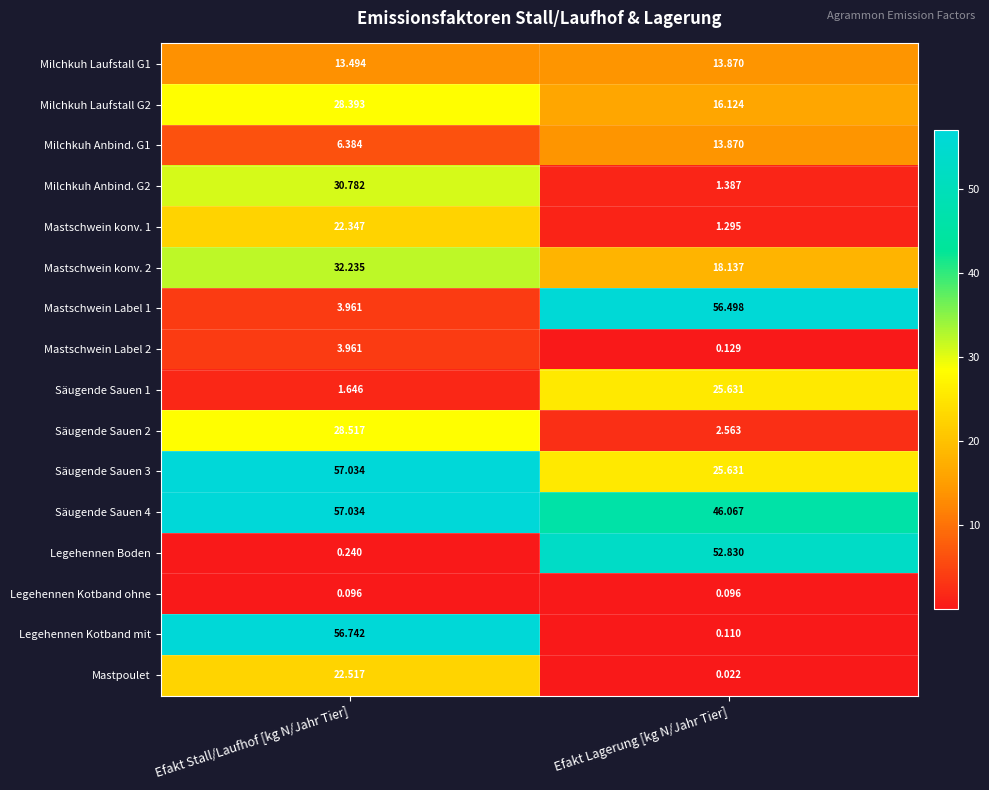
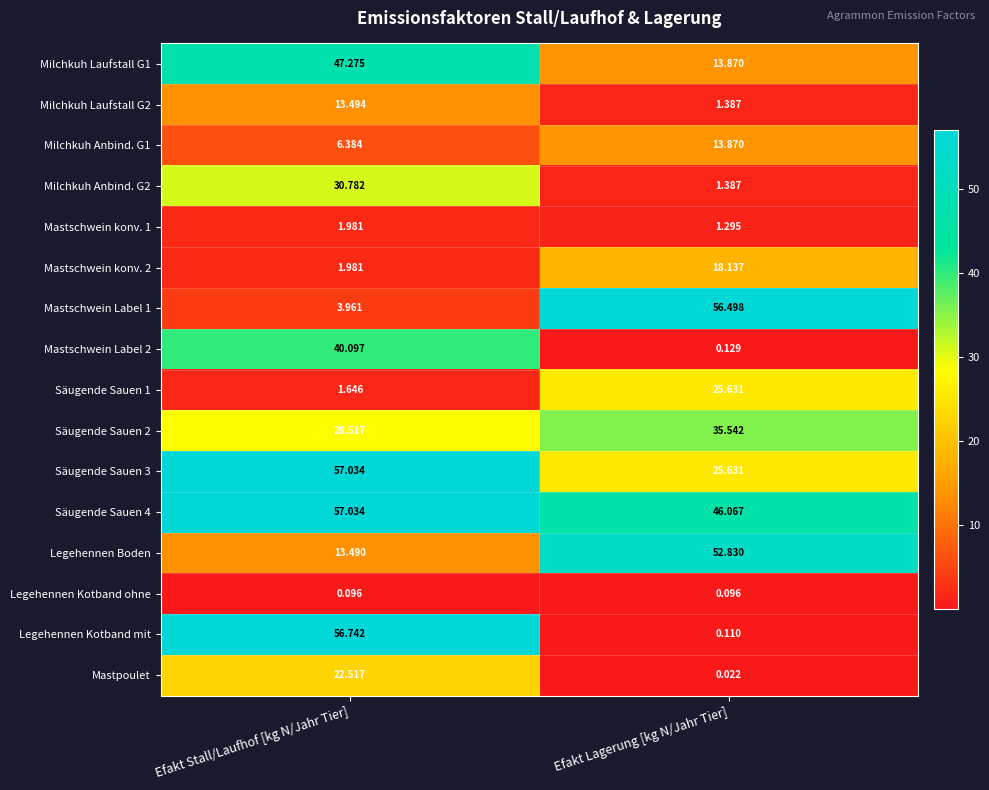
  {
    "Milchkuh Laufstall G1": {
-     "Efakt Stall/Laufhof [kg N/Jahr Tier]": 13.494,
+     "Efakt Stall/Laufhof [kg N/Jahr Tier]": 47.275,
      "Efakt Lagerung [kg N/Jahr Tier]": 13.870
    },
    "Milchkuh Laufstall G2": {
-     "Efakt Stall/Laufhof [kg N/Jahr Tier]": 28.393,
-     "Efakt Lagerung [kg N/Jahr Tier]": 16.124
+     "Efakt Stall/Laufhof [kg N/Jahr Tier]": 13.494,
+     "Efakt Lagerung [kg N/Jahr Tier]": 1.387
    },
    "Milchkuh Anbind. G1": {
      "Efakt Stall/Laufhof [kg N/Jahr Tier]": 6.384,
      "Efakt Lagerung [kg N/Jahr Tier]": 13.870
    },
    "Milchkuh Anbind. G2": {
      "Efakt Stall/Laufhof [kg N/Jahr Tier]": 30.782,
      "Efakt Lagerung [kg N/Jahr Tier]": 1.387
    },
    "Mastschwein konv. 1": {
-     "Efakt Stall/Laufhof [kg N/Jahr Tier]": 22.347,
+     "Efakt Stall/Laufhof [kg N/Jahr Tier]": 1.981,
      "Efakt Lagerung [kg N/Jahr Tier]": 1.295
    },
    "Mastschwein konv. 2": {
-     "Efakt Stall/Laufhof [kg N/Jahr Tier]": 32.235,
+     "Efakt Stall/Laufhof [kg N/Jahr Tier]": 1.981,
      "Efakt Lagerung [kg N/Jahr Tier]": 18.137
    },
    "Mastschwein Label 1": {
      "Efakt Stall/Laufhof [kg N/Jahr Tier]": 3.961,
      "Efakt Lagerung [kg N/Jahr Tier]": 56.498
    },
    "Mastschwein Label 2": {
-     "Efakt Stall/Laufhof [kg N/Jahr Tier]": 3.961,
+     "Efakt Stall/Laufhof [kg N/Jahr Tier]": 40.097,
      "Efakt Lagerung [kg N/Jahr Tier]": 0.129
    },
    "Säugende Sauen 1": {
      "Efakt Stall/Laufhof [kg N/Jahr Tier]": 1.646,
      "Efakt Lagerung [kg N/Jahr Tier]": 25.631
    },
    "Säugende Sauen 2": {
      "Efakt Stall/Laufhof [kg N/Jahr Tier]": 28.517,
-     "Efakt Lagerung [kg N/Jahr Tier]": 2.563
+     "Efakt Lagerung [kg N/Jahr Tier]": 35.542
    },
    "Säugende Sauen 3": {
      "Efakt Stall/Laufhof [kg N/Jahr Tier]": 57.034,
      "Efakt Lagerung [kg N/Jahr Tier]": 25.631
    },
    "Säugende Sauen 4": {
      "Efakt Stall/Laufhof [kg N/Jahr Tier]": 57.034,
      "Efakt Lagerung [kg N/Jahr Tier]": 46.067
    },
    "Legehennen Boden": {
-     "Efakt Stall/Laufhof [kg N/Jahr Tier]": 0.240,
+     "Efakt Stall/Laufhof [kg N/Jahr Tier]": 13.490,
      "Efakt Lagerung [kg N/Jahr Tier]": 52.830
    },
    "Legehennen Kotband ohne": {
      "Efakt Stall/Laufhof [kg N/Jahr Tier]": 0.096,
      "Efakt Lagerung [kg N/Jahr Tier]": 0.096
    },
    "Legehennen Kotband mit": {
      "Efakt Stall/Laufhof [kg N/Jahr Tier]": 56.742,
      "Efakt Lagerung [kg N/Jahr Tier]": 0.110
    },
    "Mastpoulet": {
      "Efakt Stall/Laufhof [kg N/Jahr Tier]": 22.517,
      "Efakt Lagerung [kg N/Jahr Tier]": 0.022
    }
  }
